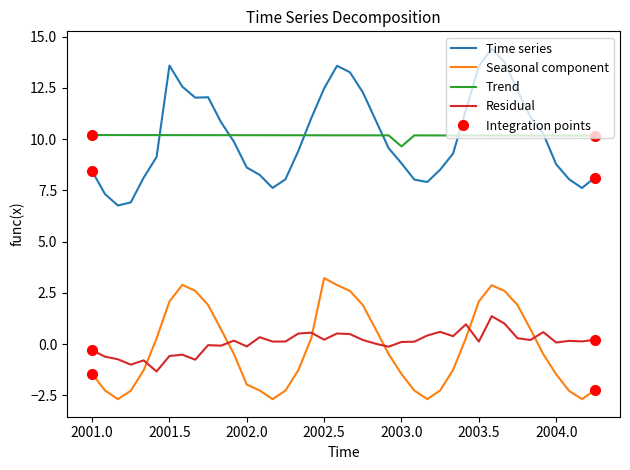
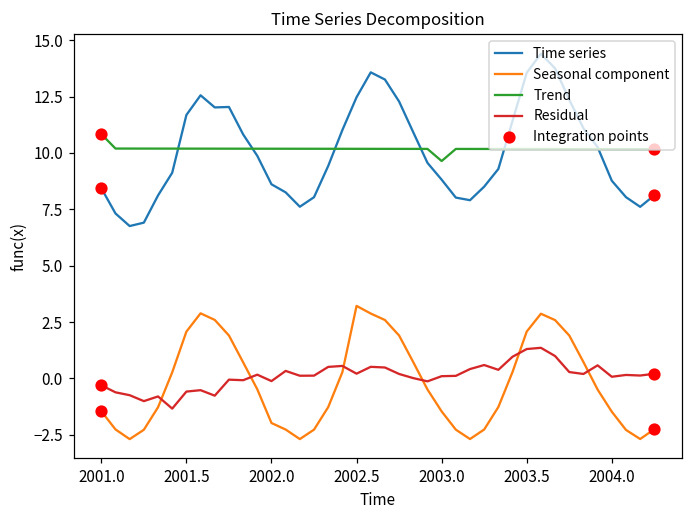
  {
    "Time series": {
-     "2001.5": 13.6,
+     "2001.5": 11.7,
      "2002.0": 8.6,
      "2002.5": 12.5,
      "2003.0": 8.8,
      "2004.0": 8.8
    },
    "Seasonal component": {
      "2001.5": 2.1,
      "2002.0": -2.0,
      "2002.5": 3.2,
      "2003.0": -1.5,
      "2003.5": 2.1,
      "2004.0": -1.5
    },
    "Trend": {
-     "2001.0": 10.2,
+     "2001.0": 10.8,
      "2001.5": 10.2,
      "2002.0": 10.2,
      "2002.5": 10.2,
      "2003.0": 9.6
    },
    "Residual": {
      "2001.5": -0.6,
      "2002.0": -0.1,
      "2002.5": 0.2,
      "2003.0": 0.1,
-     "2003.5": 0.1,
+     "2003.5": 1.3,
      "2004.0": 0.1
    }
  }
